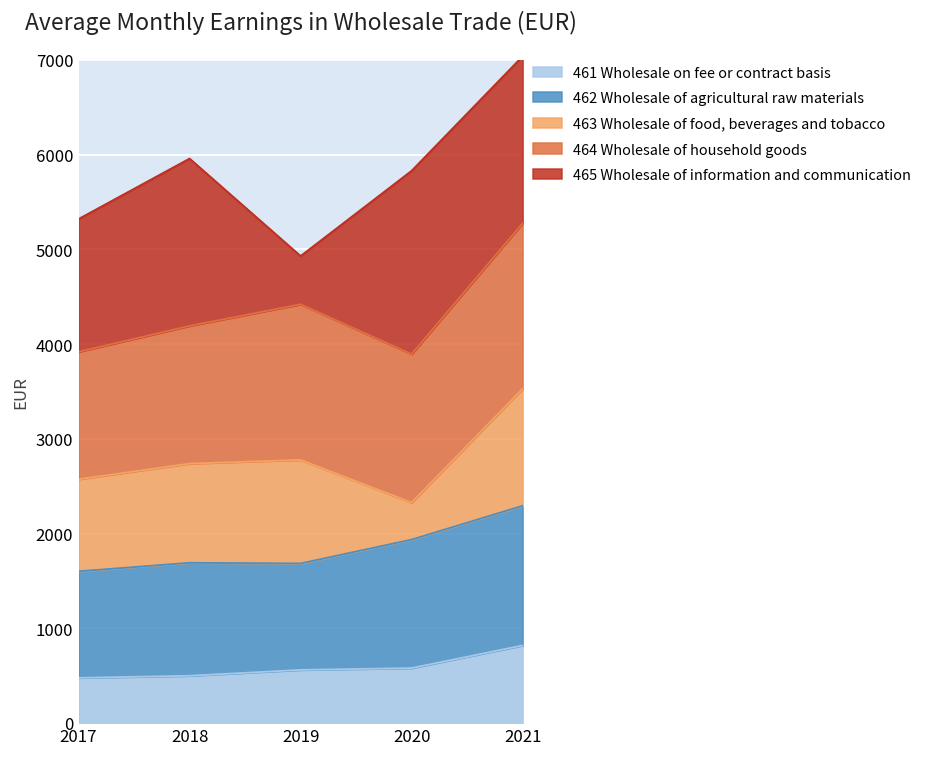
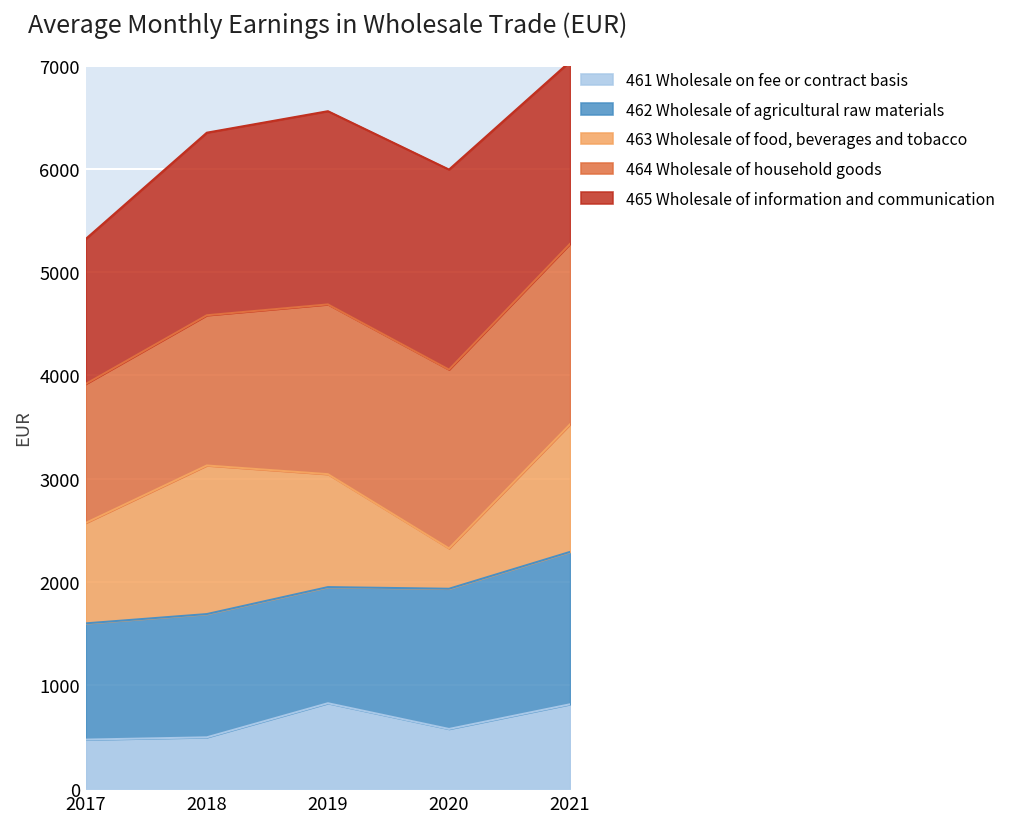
  {
    "461 Wholesale on fee or contract basis": {
      "2017": 500,
      "2018": 500,
-     "2019": 600,
+     "2019": 800,
      "2020": 600,
      "2021": 800
    },
    "462 Wholesale of agricultural raw materials": {
      "2017": 1100,
      "2018": 1200,
      "2019": 1100,
      "2020": 1400,
      "2021": 1500
    },
    "463 Wholesale of food, beverages and tobacco": {
      "2017": 1000,
-     "2018": 1000,
+     "2018": 1400,
      "2019": 1100,
      "2020": 400,
      "2021": 1200
    },
    "464 Wholesale of household goods": {
      "2017": 1300,
      "2018": 1500,
      "2019": 1600,
-     "2020": 1600,
+     "2020": 1700,
      "2021": 1700
    },
    "465 Wholesale of information and communication": {
      "2017": 1400,
      "2018": 1800,
-     "2019": 500,
+     "2019": 1900,
      "2020": 1900
    }
  }
